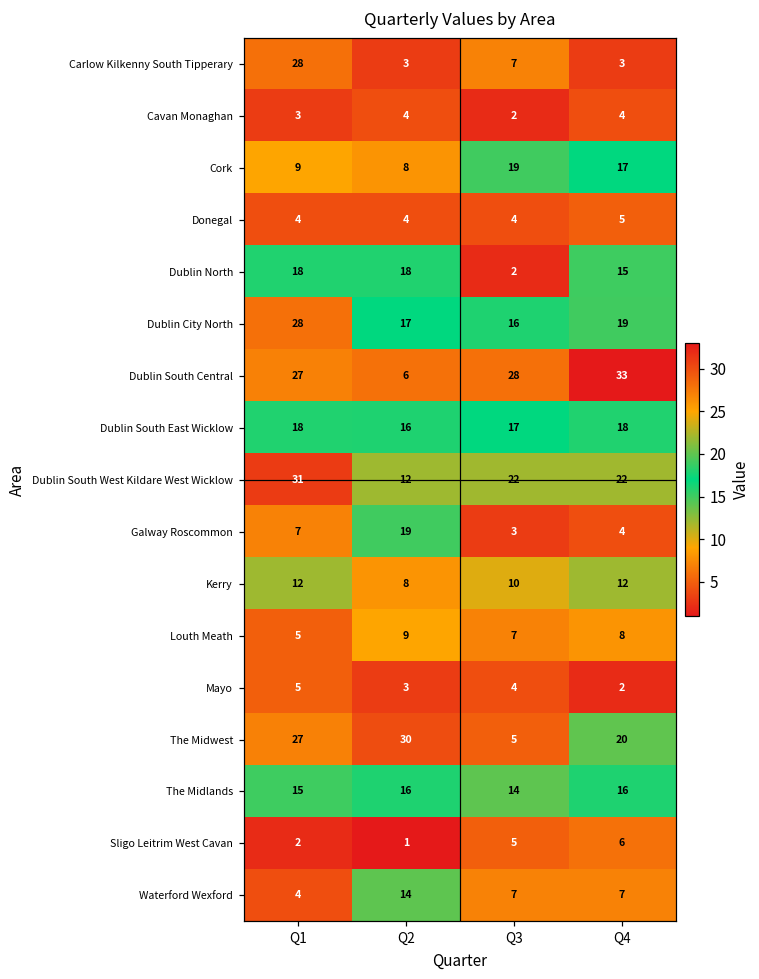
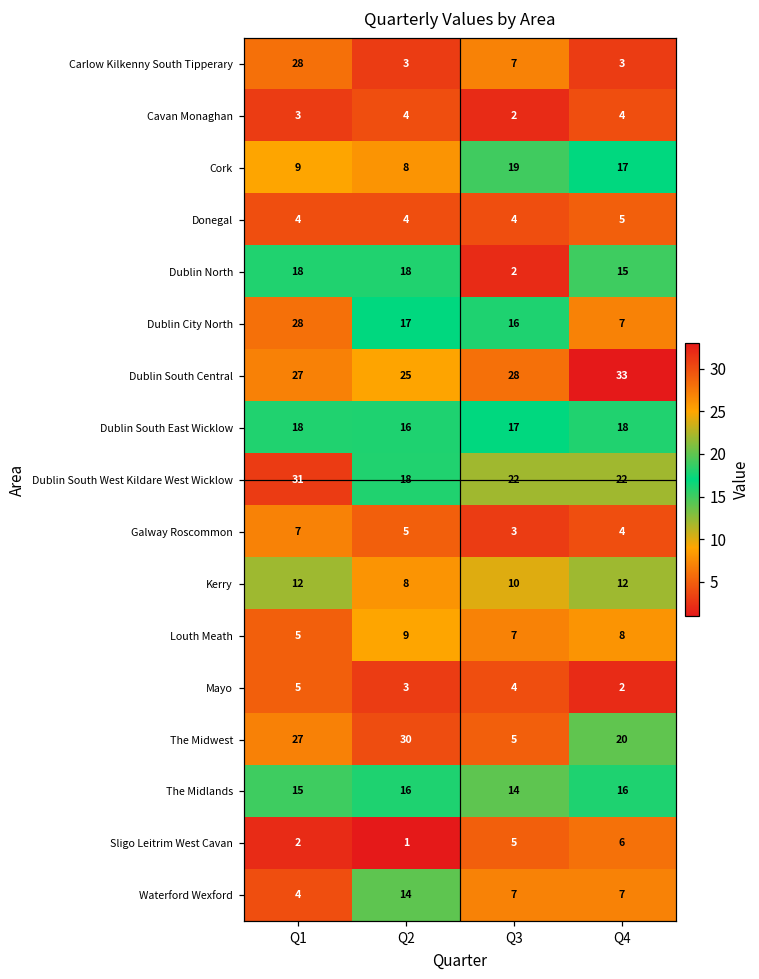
  {
    "Carlow Kilkenny South Tipperary": {
      "Q1": 28,
      "Q2": 3,
      "Q3": 7,
      "Q4": 3
    },
    "Cavan Monaghan": {
      "Q1": 3,
      "Q2": 4,
      "Q3": 2,
      "Q4": 4
    },
    "Cork": {
      "Q1": 9,
      "Q2": 8,
      "Q3": 19,
      "Q4": 17
    },
    "Donegal": {
      "Q1": 4,
      "Q2": 4,
      "Q3": 4,
      "Q4": 5
    },
    "Dublin North": {
      "Q1": 18,
      "Q2": 18,
      "Q3": 2,
      "Q4": 15
    },
    "Dublin City North": {
      "Q1": 28,
      "Q2": 17,
      "Q3": 16,
-     "Q4": 19
+     "Q4": 7
    },
    "Dublin South Central": {
      "Q1": 27,
-     "Q2": 6,
+     "Q2": 25,
      "Q3": 28,
      "Q4": 33
    },
    "Dublin South East Wicklow": {
      "Q1": 18,
      "Q2": 16,
      "Q3": 17,
      "Q4": 18
    },
    "Dublin South West Kildare West Wicklow": {
      "Q1": 31,
-     "Q2": 12,
+     "Q2": 18,
      "Q3": 22,
      "Q4": 22
    },
    "Galway Roscommon": {
      "Q1": 7,
-     "Q2": 19,
+     "Q2": 5,
      "Q3": 3,
      "Q4": 4
    },
    "Kerry": {
      "Q1": 12,
      "Q2": 8,
      "Q3": 10,
      "Q4": 12
    },
    "Louth Meath": {
      "Q1": 5,
      "Q2": 9,
      "Q3": 7,
      "Q4": 8
    },
    "Mayo": {
      "Q1": 5,
      "Q2": 3,
      "Q3": 4,
      "Q4": 2
    },
    "The Midwest": {
      "Q1": 27,
      "Q2": 30,
      "Q3": 5,
      "Q4": 20
    },
    "The Midlands": {
      "Q1": 15,
      "Q2": 16,
      "Q3": 14,
      "Q4": 16
    },
    "Sligo Leitrim West Cavan": {
      "Q1": 2,
      "Q2": 1,
      "Q3": 5,
      "Q4": 6
    },
    "Waterford Wexford": {
      "Q1": 4,
      "Q2": 14,
      "Q3": 7,
      "Q4": 7
    }
  }
